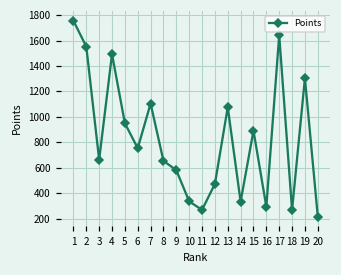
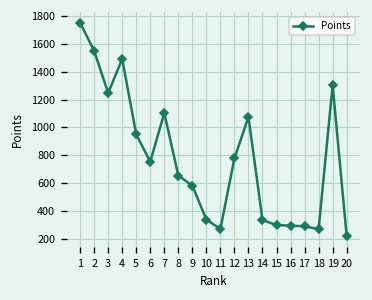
  {
    "1": 1760,
    "2": 1550,
-   "3": 660,
+   "3": 1250,
    "4": 1490,
    "5": 950,
    "6": 750,
    "7": 1110,
    "8": 650,
    "9": 580,
    "10": 340,
    "11": 270,
-   "12": 470,
+   "12": 780,
    "13": 1080,
    "14": 330,
-   "15": 890,
+   "15": 300,
    "16": 290,
-   "17": 1640,
+   "17": 290,
    "18": 270,
    "19": 1300,
    "20": 220
  }
